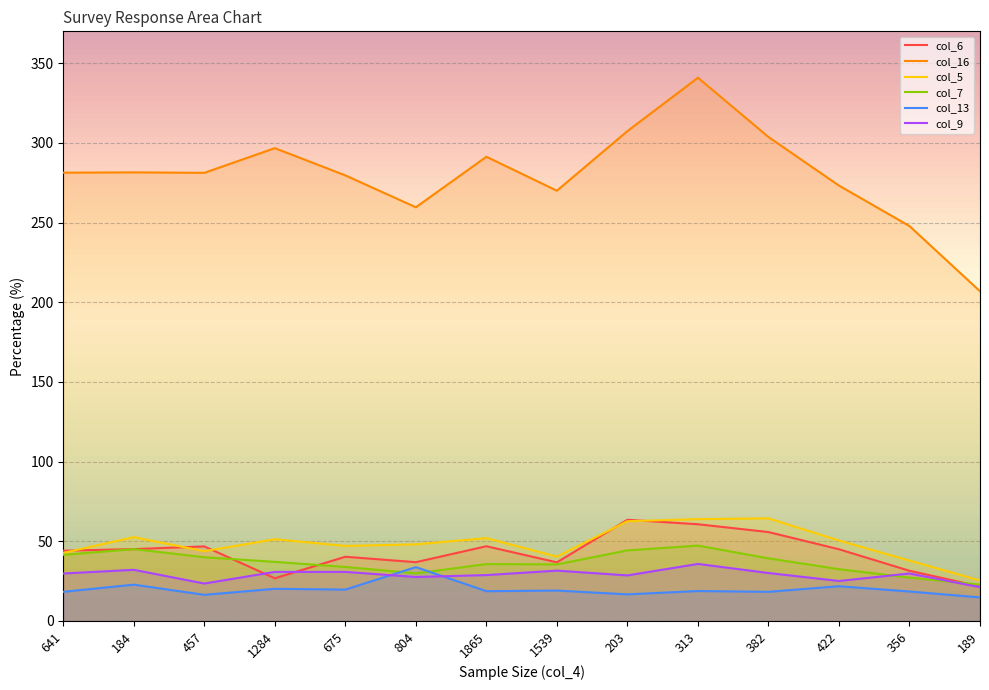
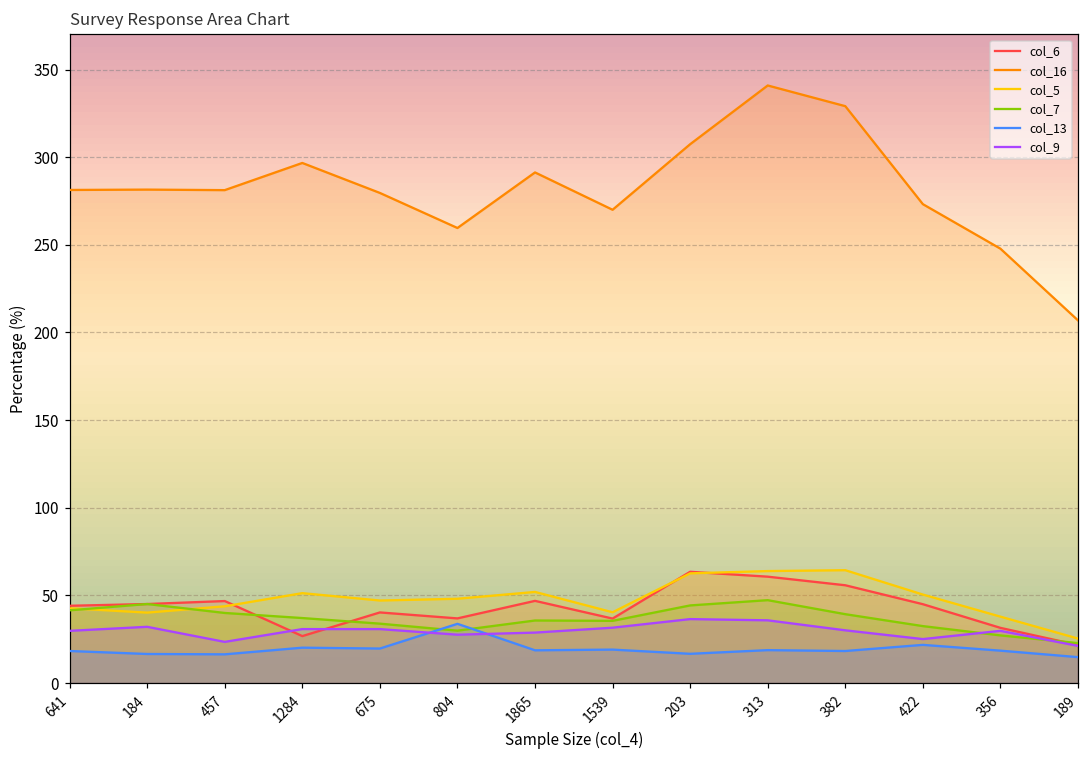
  {
    "col_6": {
      "457": 47,
      "1284": 27,
      "675": 40,
      "804": 37,
      "1865": 47,
      "313": 61,
      "382": 56,
      "422": 45,
      "356": 32
    },
    "col_16": {
      "641": 281,
      "184": 282,
      "457": 281,
      "1284": 297,
      "675": 280,
      "804": 260,
      "1865": 291,
      "1539": 270,
      "203": 307,
      "313": 341,
-     "382": 304,
+     "382": 329,
      "422": 273,
      "356": 248,
      "189": 207
    },
    "col_5": {
-     "184": 53,
+     "184": 40,
      "457": 44,
      "1284": 51,
      "675": 47,
      "804": 48,
      "1865": 52,
      "1539": 40,
      "313": 64,
      "382": 64,
      "422": 51,
      "356": 38,
      "189": 25
    },
    "col_7": {
      "457": 40,
      "1284": 37,
      "675": 34,
      "804": 30,
      "1865": 36,
      "203": 44,
      "313": 47,
      "382": 39,
      "422": 33,
      "356": 27
    },
    "col_13": {
      "641": 18,
-     "184": 23,
+     "184": 17,
      "457": 16,
      "1284": 20,
      "675": 20,
      "804": 34,
      "1865": 19,
      "1539": 19,
      "203": 17,
      "313": 19,
      "382": 18,
      "422": 22,
      "356": 19,
      "189": 15
    },
    "col_9": {
      "641": 30,
      "184": 32,
      "457": 24,
      "1284": 31,
      "675": 31,
      "804": 28,
      "1865": 29,
      "1539": 32,
-     "203": 29,
+     "203": 37,
      "313": 36,
      "382": 30,
      "422": 25,
      "356": 30
    }
  }
